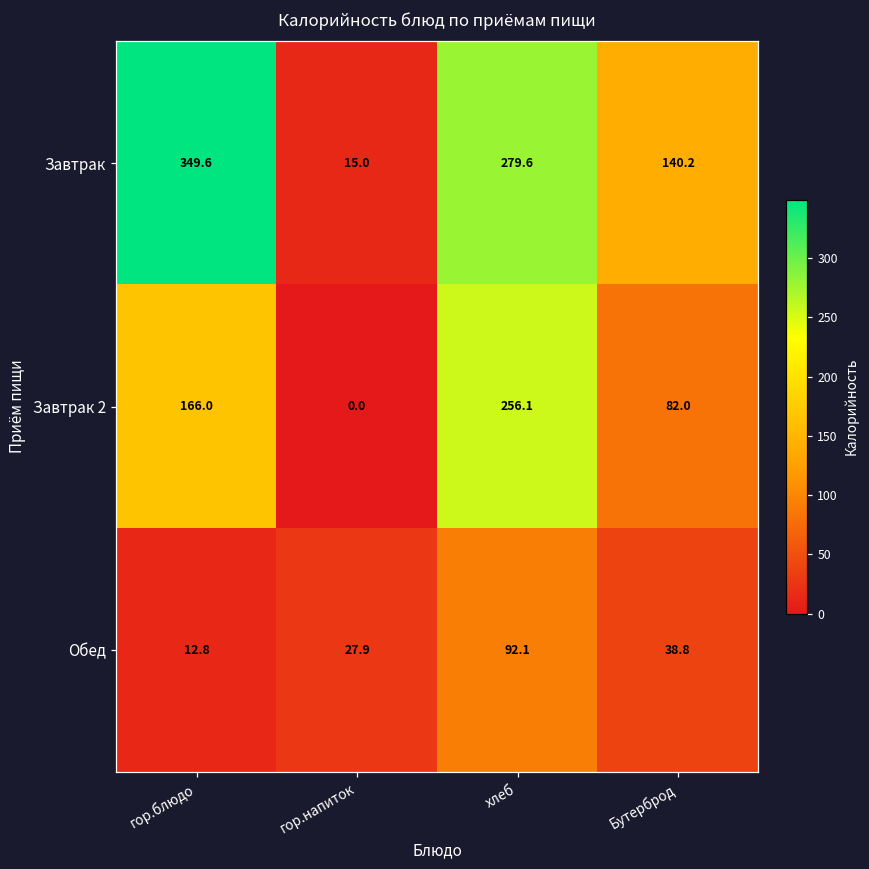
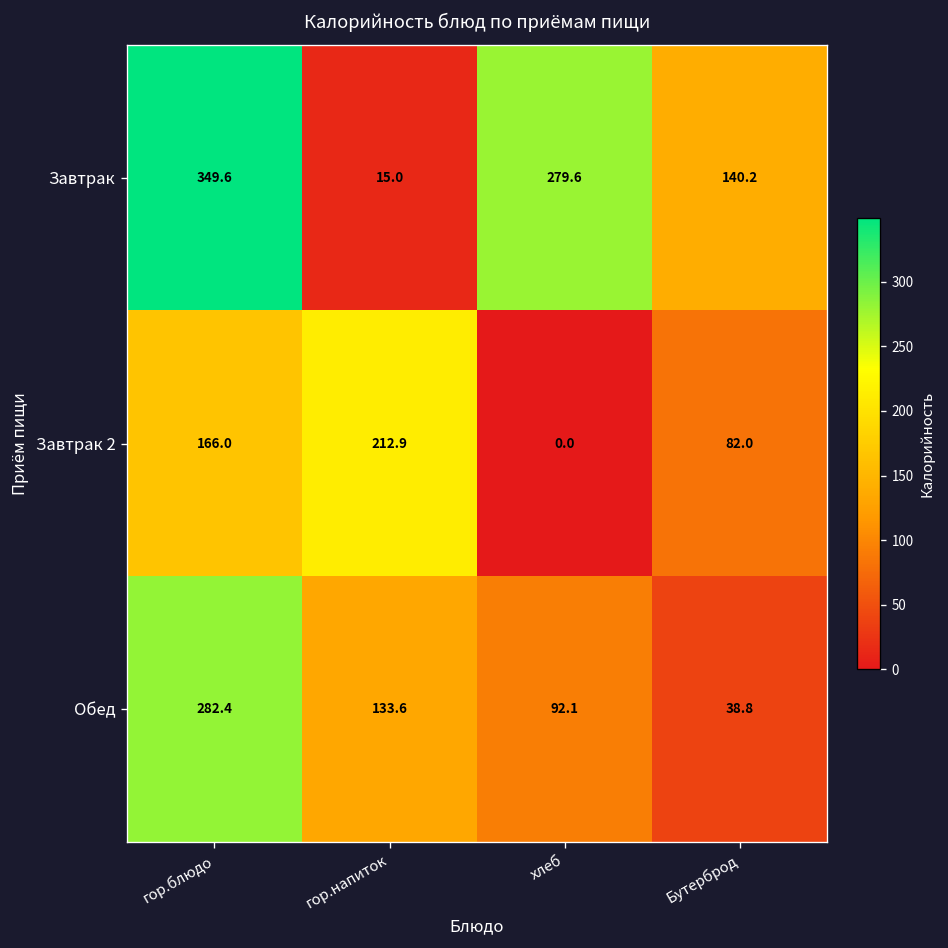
  {
    "Завтрак": {
      "гор.блюдо": 349.6,
      "гор.напиток": 15.0,
      "хлеб": 279.6,
      "Бутерброд": 140.2
    },
    "Завтрак 2": {
      "гор.блюдо": 166.0,
-     "гор.напиток": 0.0,
-     "хлеб": 256.1,
+     "гор.напиток": 212.9,
+     "хлеб": 0.0,
      "Бутерброд": 82.0
    },
    "Обед": {
-     "гор.блюдо": 12.8,
-     "гор.напиток": 27.9,
+     "гор.блюдо": 282.4,
+     "гор.напиток": 133.6,
      "хлеб": 92.1,
      "Бутерброд": 38.8
    }
  }
